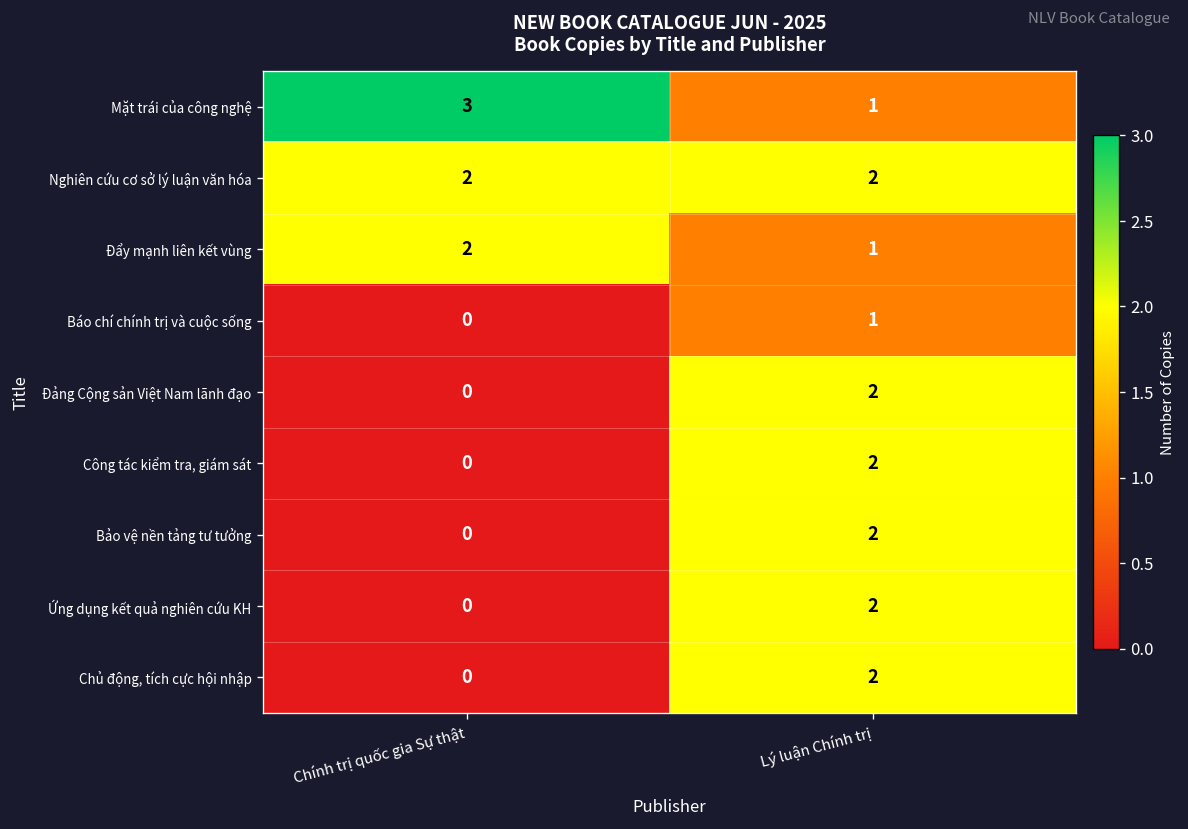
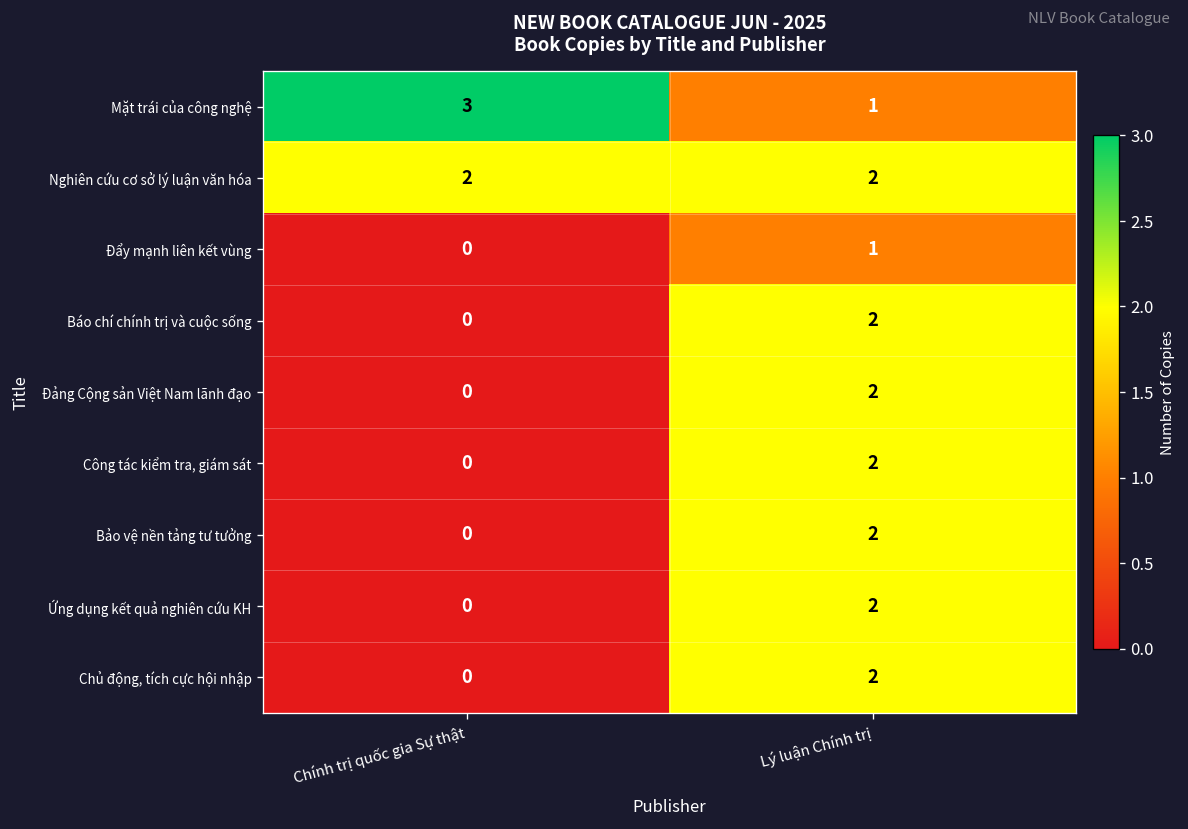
  {
    "Mặt trái của công nghệ": {
      "Chính trị quốc gia Sự thật": 3,
      "Lý luận Chính trị": 1
    },
    "Nghiên cứu cơ sở lý luận văn hóa": {
      "Chính trị quốc gia Sự thật": 2,
      "Lý luận Chính trị": 2
    },
    "Đẩy mạnh liên kết vùng": {
-     "Chính trị quốc gia Sự thật": 2,
+     "Chính trị quốc gia Sự thật": 0,
      "Lý luận Chính trị": 1
    },
    "Báo chí chính trị và cuộc sống": {
      "Chính trị quốc gia Sự thật": 0,
-     "Lý luận Chính trị": 1
+     "Lý luận Chính trị": 2
    },
    "Đảng Cộng sản Việt Nam lãnh đạo": {
      "Chính trị quốc gia Sự thật": 0,
      "Lý luận Chính trị": 2
    },
    "Công tác kiểm tra, giám sát": {
      "Chính trị quốc gia Sự thật": 0,
      "Lý luận Chính trị": 2
    },
    "Bảo vệ nền tảng tư tưởng": {
      "Chính trị quốc gia Sự thật": 0,
      "Lý luận Chính trị": 2
    },
    "Ứng dụng kết quả nghiên cứu KH": {
      "Chính trị quốc gia Sự thật": 0,
      "Lý luận Chính trị": 2
    },
    "Chủ động, tích cực hội nhập": {
      "Chính trị quốc gia Sự thật": 0,
      "Lý luận Chính trị": 2
    }
  }
